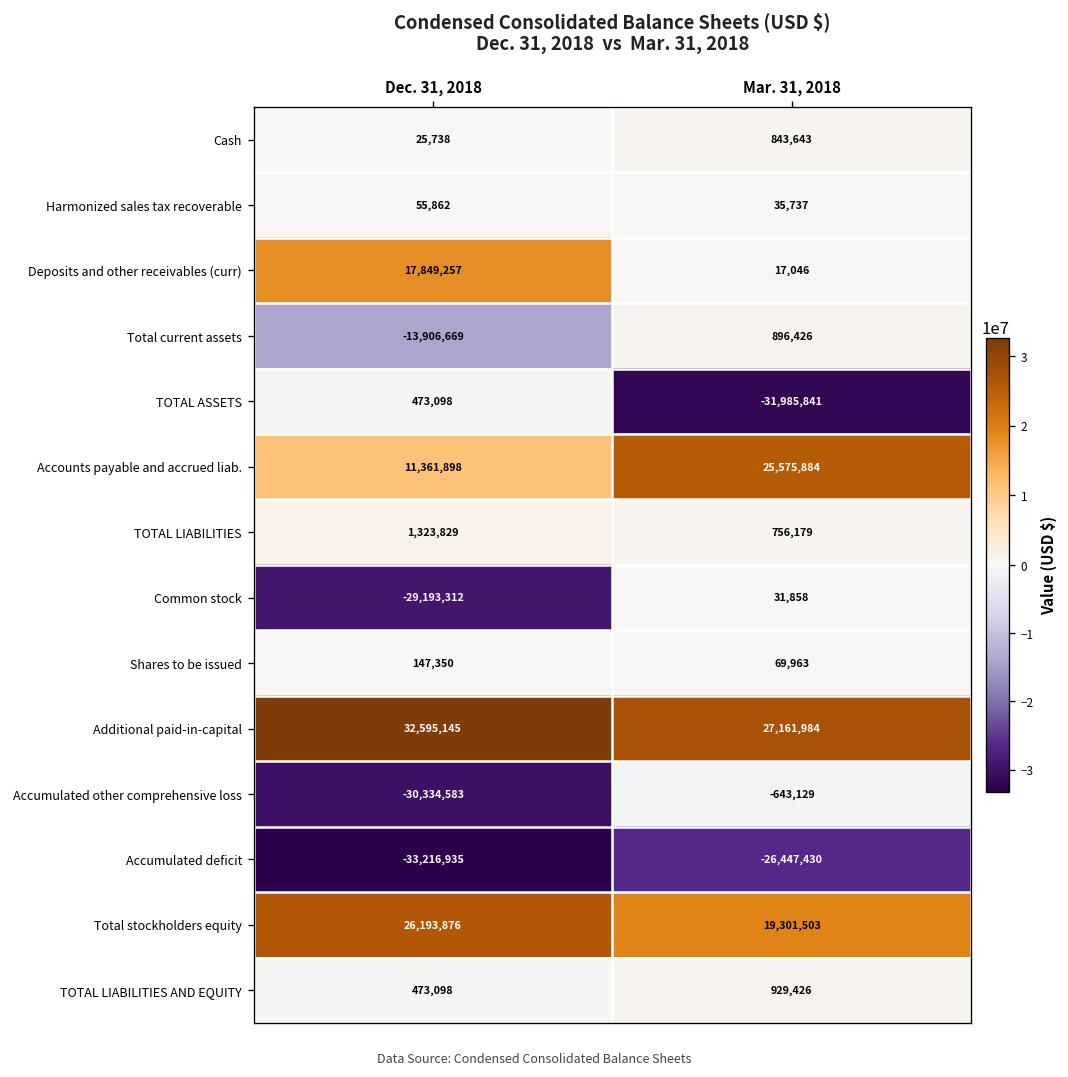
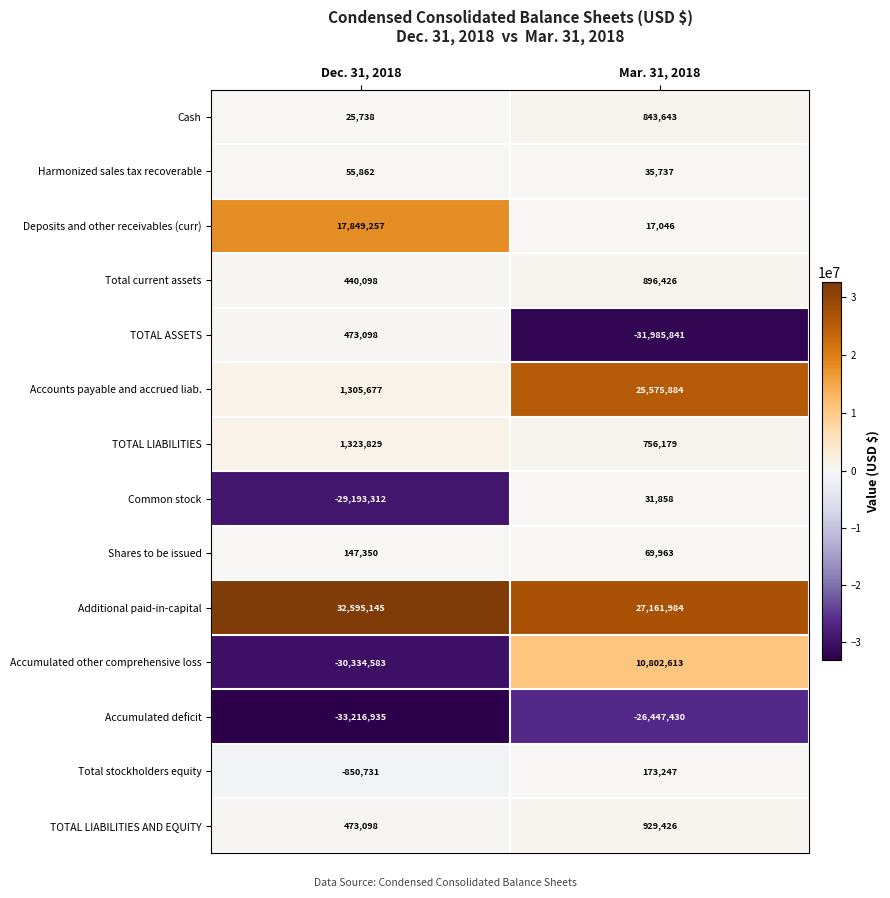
  {
    "Cash": {
      "Dec. 31, 2018": "25,738",
      "Mar. 31, 2018": "843,643"
    },
    "Harmonized sales tax recoverable": {
      "Dec. 31, 2018": "55,862",
      "Mar. 31, 2018": "35,737"
    },
    "Deposits and other receivables (curr)": {
      "Dec. 31, 2018": "17,849,257",
      "Mar. 31, 2018": "17,046"
    },
    "Total current assets": {
-     "Dec. 31, 2018": "-13,906,669",
+     "Dec. 31, 2018": "440,098",
      "Mar. 31, 2018": "896,426"
    },
    "TOTAL ASSETS": {
      "Dec. 31, 2018": "473,098",
      "Mar. 31, 2018": "-31,985,841"
    },
    "Accounts payable and accrued liab.": {
-     "Dec. 31, 2018": "11,361,898",
+     "Dec. 31, 2018": "1,305,677",
      "Mar. 31, 2018": "25,575,884"
    },
    "TOTAL LIABILITIES": {
      "Dec. 31, 2018": "1,323,829",
      "Mar. 31, 2018": "756,179"
    },
    "Common stock": {
      "Dec. 31, 2018": "-29,193,312",
      "Mar. 31, 2018": "31,858"
    },
    "Shares to be issued": {
      "Dec. 31, 2018": "147,350",
      "Mar. 31, 2018": "69,963"
    },
    "Additional paid-in-capital": {
      "Dec. 31, 2018": "32,595,145",
      "Mar. 31, 2018": "27,161,984"
    },
    "Accumulated other comprehensive loss": {
      "Dec. 31, 2018": "-30,334,583",
-     "Mar. 31, 2018": "-643,129"
+     "Mar. 31, 2018": "10,802,613"
    },
    "Accumulated deficit": {
      "Dec. 31, 2018": "-33,216,935",
      "Mar. 31, 2018": "-26,447,430"
    },
    "Total stockholders equity": {
-     "Dec. 31, 2018": "26,193,876",
-     "Mar. 31, 2018": "19,301,503"
+     "Dec. 31, 2018": "-850,731",
+     "Mar. 31, 2018": "173,247"
    },
    "TOTAL LIABILITIES AND EQUITY": {
      "Dec. 31, 2018": "473,098",
      "Mar. 31, 2018": "929,426"
    }
  }
